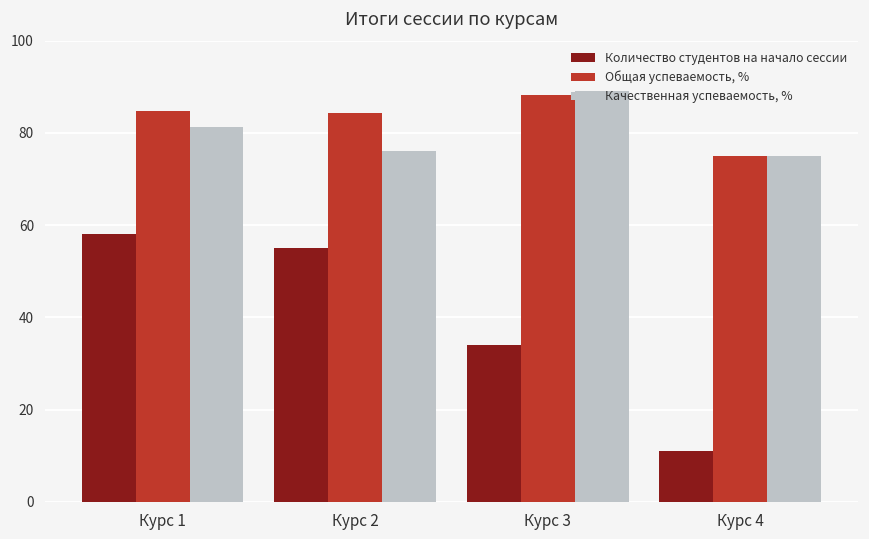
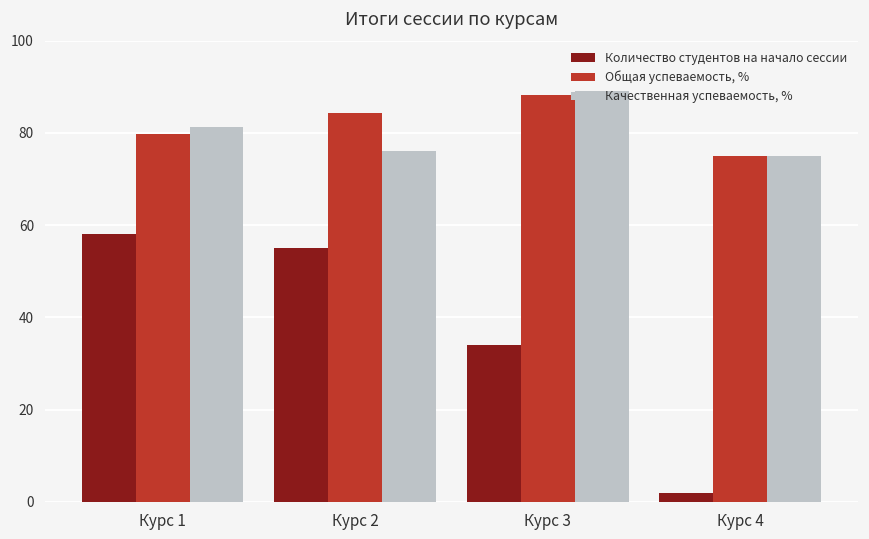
  {
    "Количество студентов на начало сессии": {
      "Курс 1": 58,
      "Курс 2": 55,
      "Курс 3": 34,
-     "Курс 4": 11
+     "Курс 4": 2
    },
    "Общая успеваемость, %": {
-     "Курс 1": 85,
+     "Курс 1": 80,
      "Курс 2": 84,
      "Курс 3": 88,
      "Курс 4": 75
    },
    "Качественная успеваемость, %": {
      "Курс 1": 81,
      "Курс 2": 76,
      "Курс 3": 89,
      "Курс 4": 75
    }
  }
